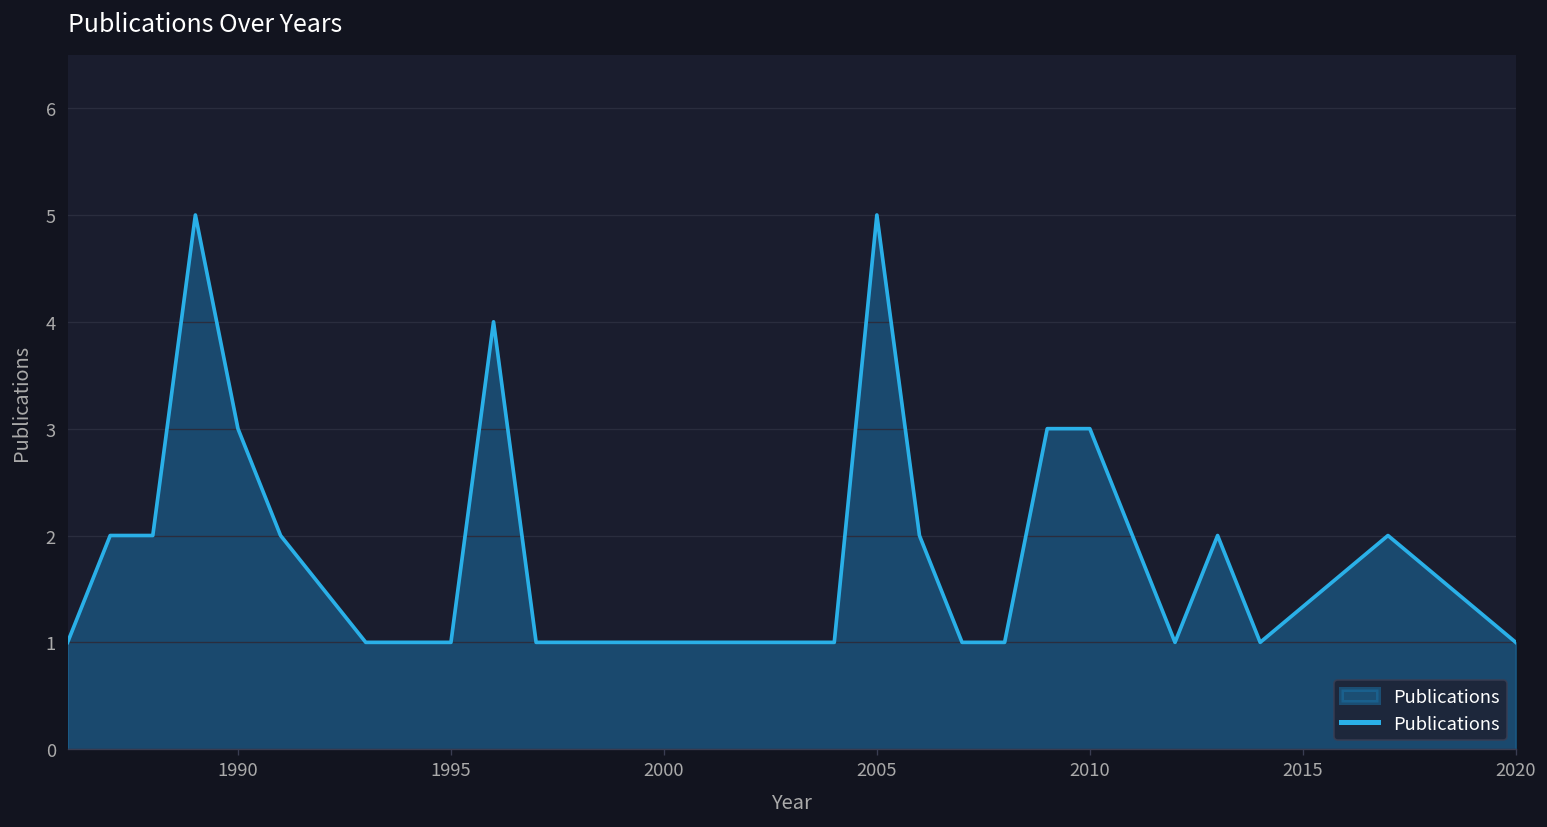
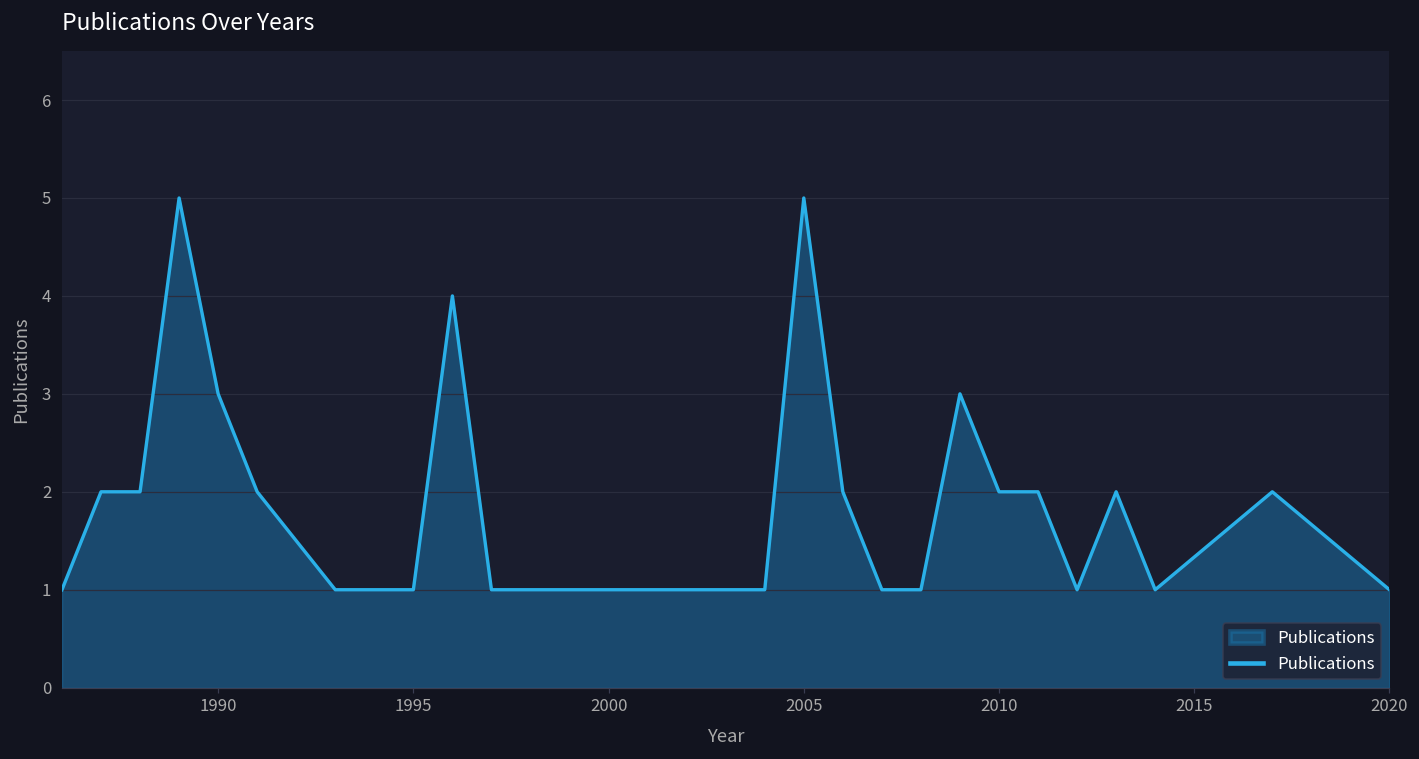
  {
    "1990": 3,
    "1995": 1,
    "2005": 5,
-   "2010": 3,
+   "2010": 2,
    "2020": 1
  }
